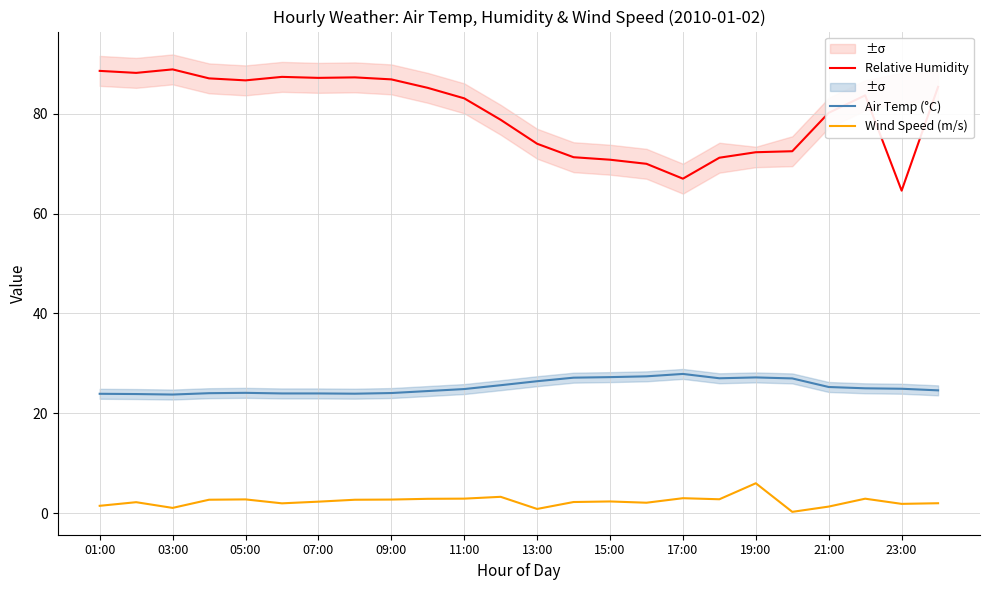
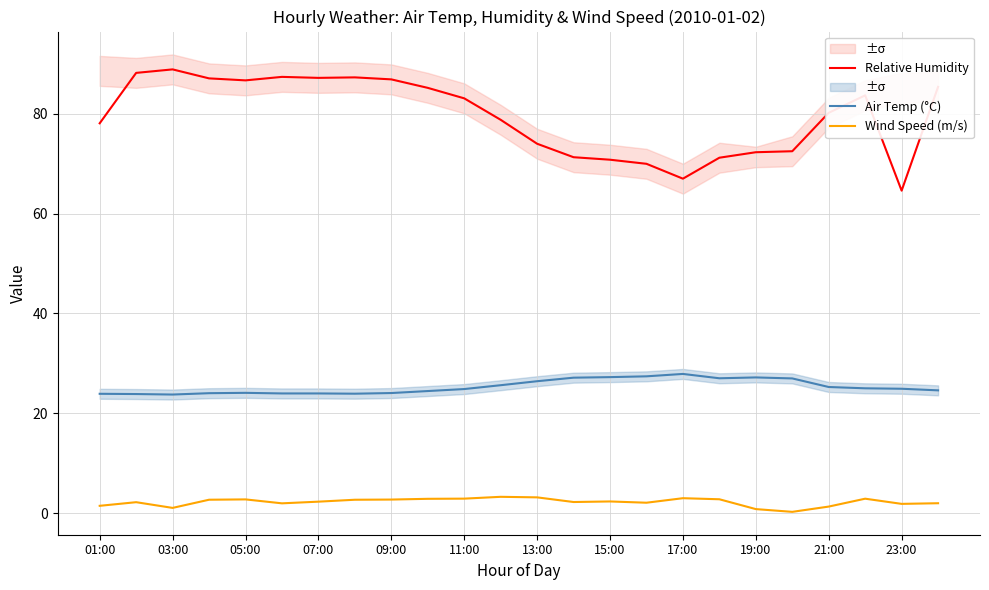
  {
    "Relative Humidity": {
-     "01:00": 89,
+     "01:00": 78,
      "03:00": 89,
      "05:00": 87,
      "07:00": 87,
      "09:00": 87,
      "11:00": 83,
      "13:00": 74,
      "15:00": 71,
      "17:00": 67,
      "19:00": 72,
      "23:00": 65
    },
    "Wind Speed (m/s)": {
      "01:00": 1,
      "03:00": 1,
      "05:00": 3,
      "07:00": 2,
      "09:00": 3,
      "11:00": 3,
-     "13:00": 1,
+     "13:00": 3,
      "15:00": 2,
      "17:00": 3,
-     "19:00": 6,
+     "19:00": 1,
      "21:00": 1,
      "23:00": 2
    }
  }
